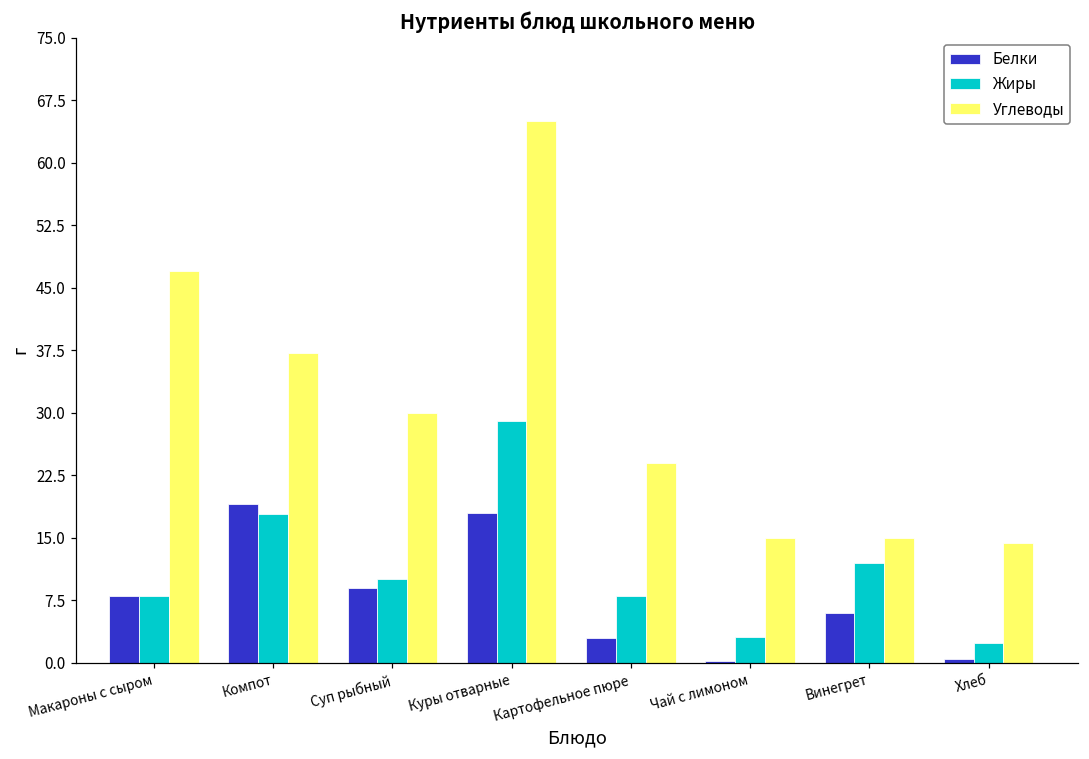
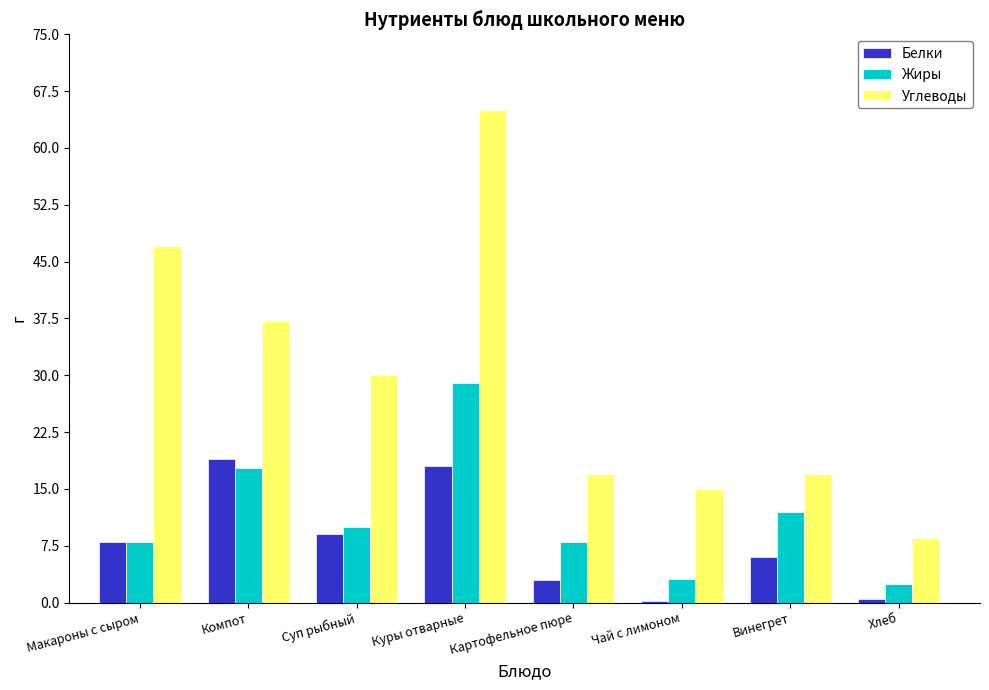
  {
    "Белки": {
      "Макароны с сыром": 8,
      "Компот": 19,
      "Суп рыбный": 9,
      "Куры отварные": 18,
      "Картофельное пюре": 3,
      "Винегрет": 6,
      "Хлеб": 1
    },
    "Жиры": {
      "Макароны с сыром": 8,
      "Компот": 18,
      "Суп рыбный": 10,
      "Куры отварные": 29,
      "Картофельное пюре": 8,
      "Чай с лимоном": 3,
      "Винегрет": 12,
      "Хлеб": 2
    },
    "Углеводы": {
      "Макароны с сыром": 47,
      "Компот": 37,
      "Суп рыбный": 30,
      "Куры отварные": 65,
-     "Картофельное пюре": 24,
+     "Картофельное пюре": 17,
      "Чай с лимоном": 15,
-     "Винегрет": 15,
-     "Хлеб": 14
+     "Винегрет": 17,
+     "Хлеб": 9
    }
  }
